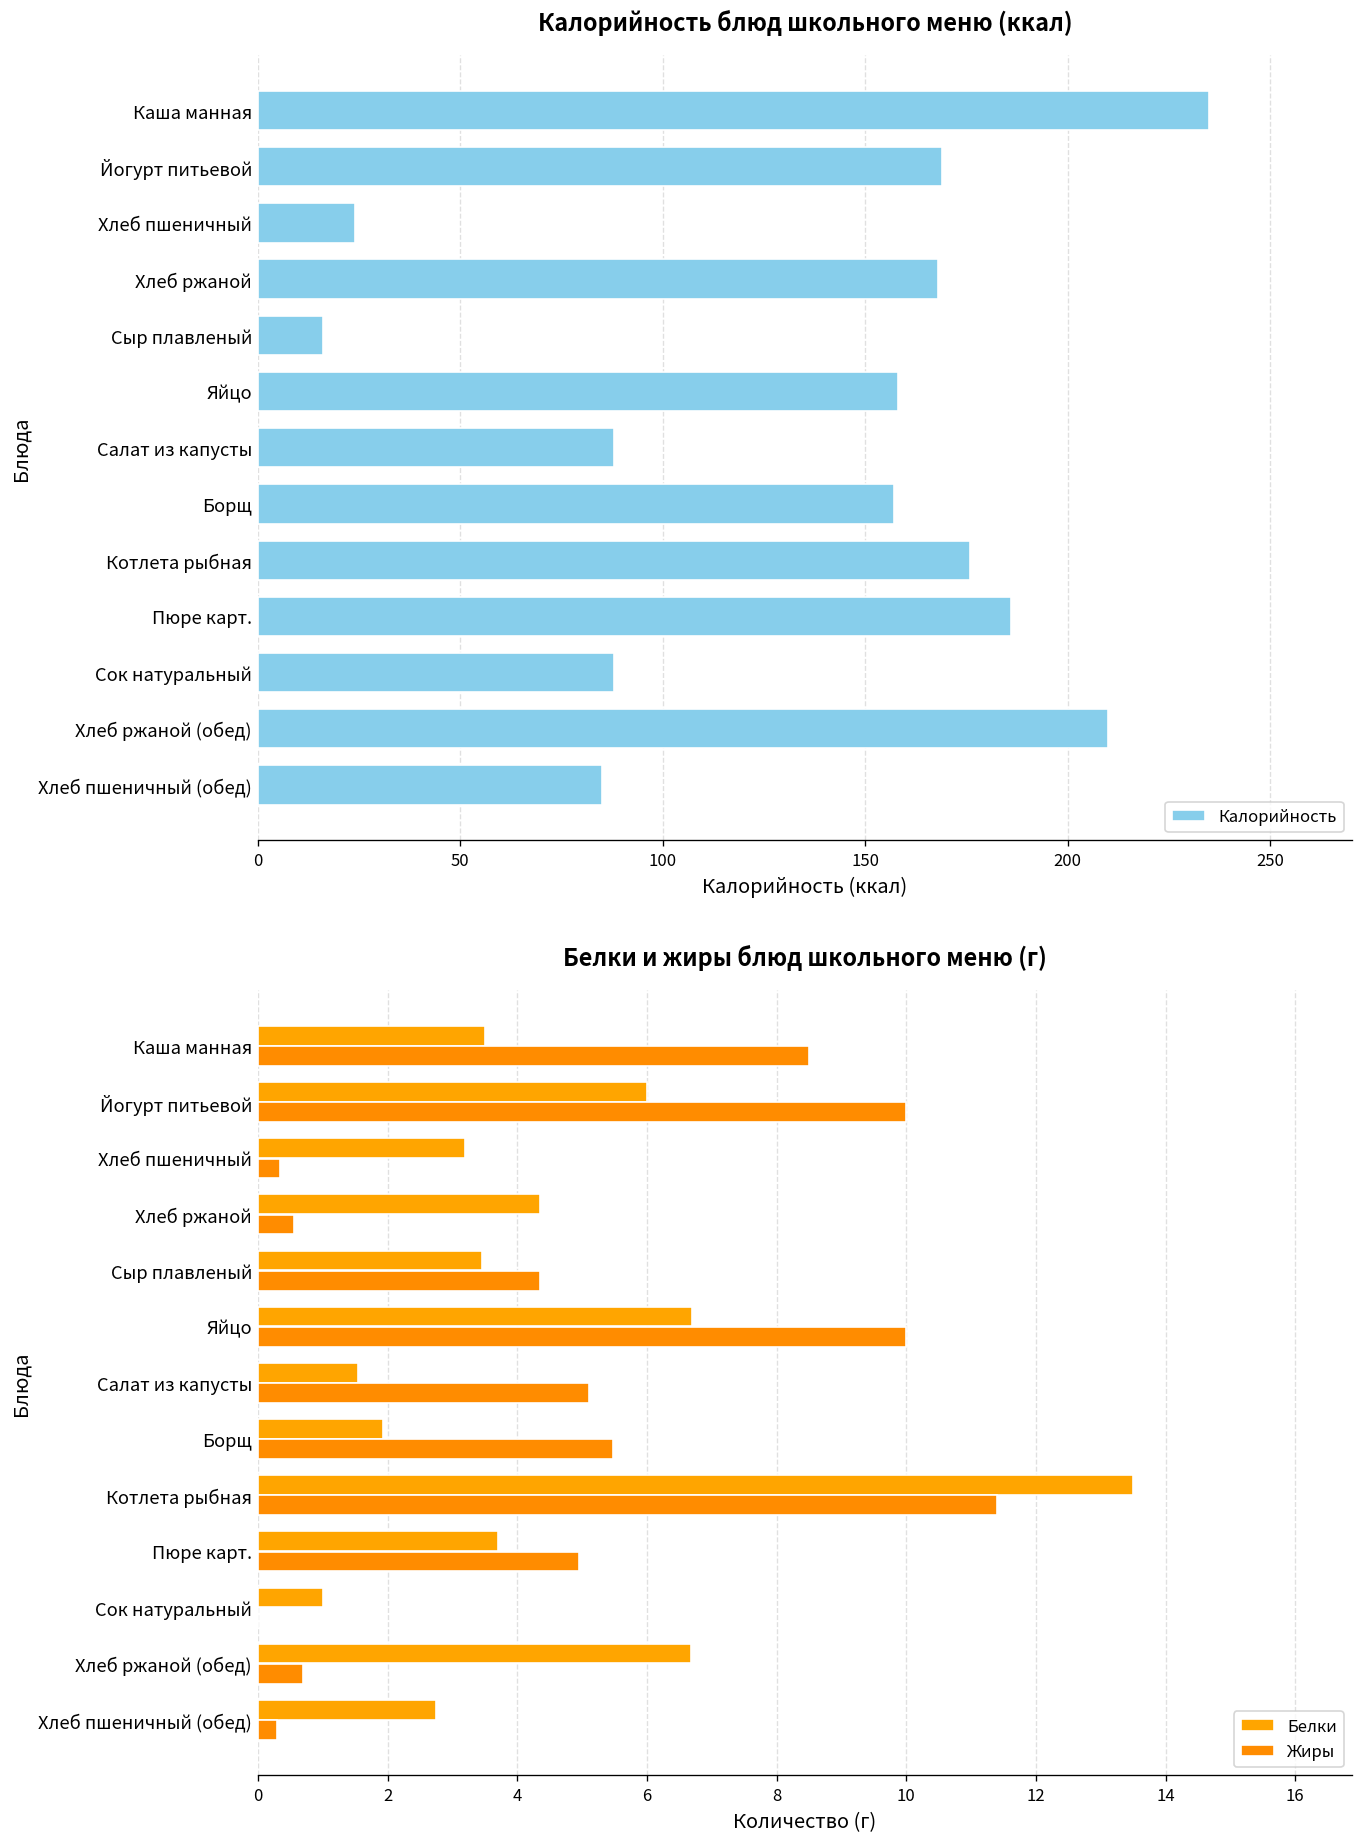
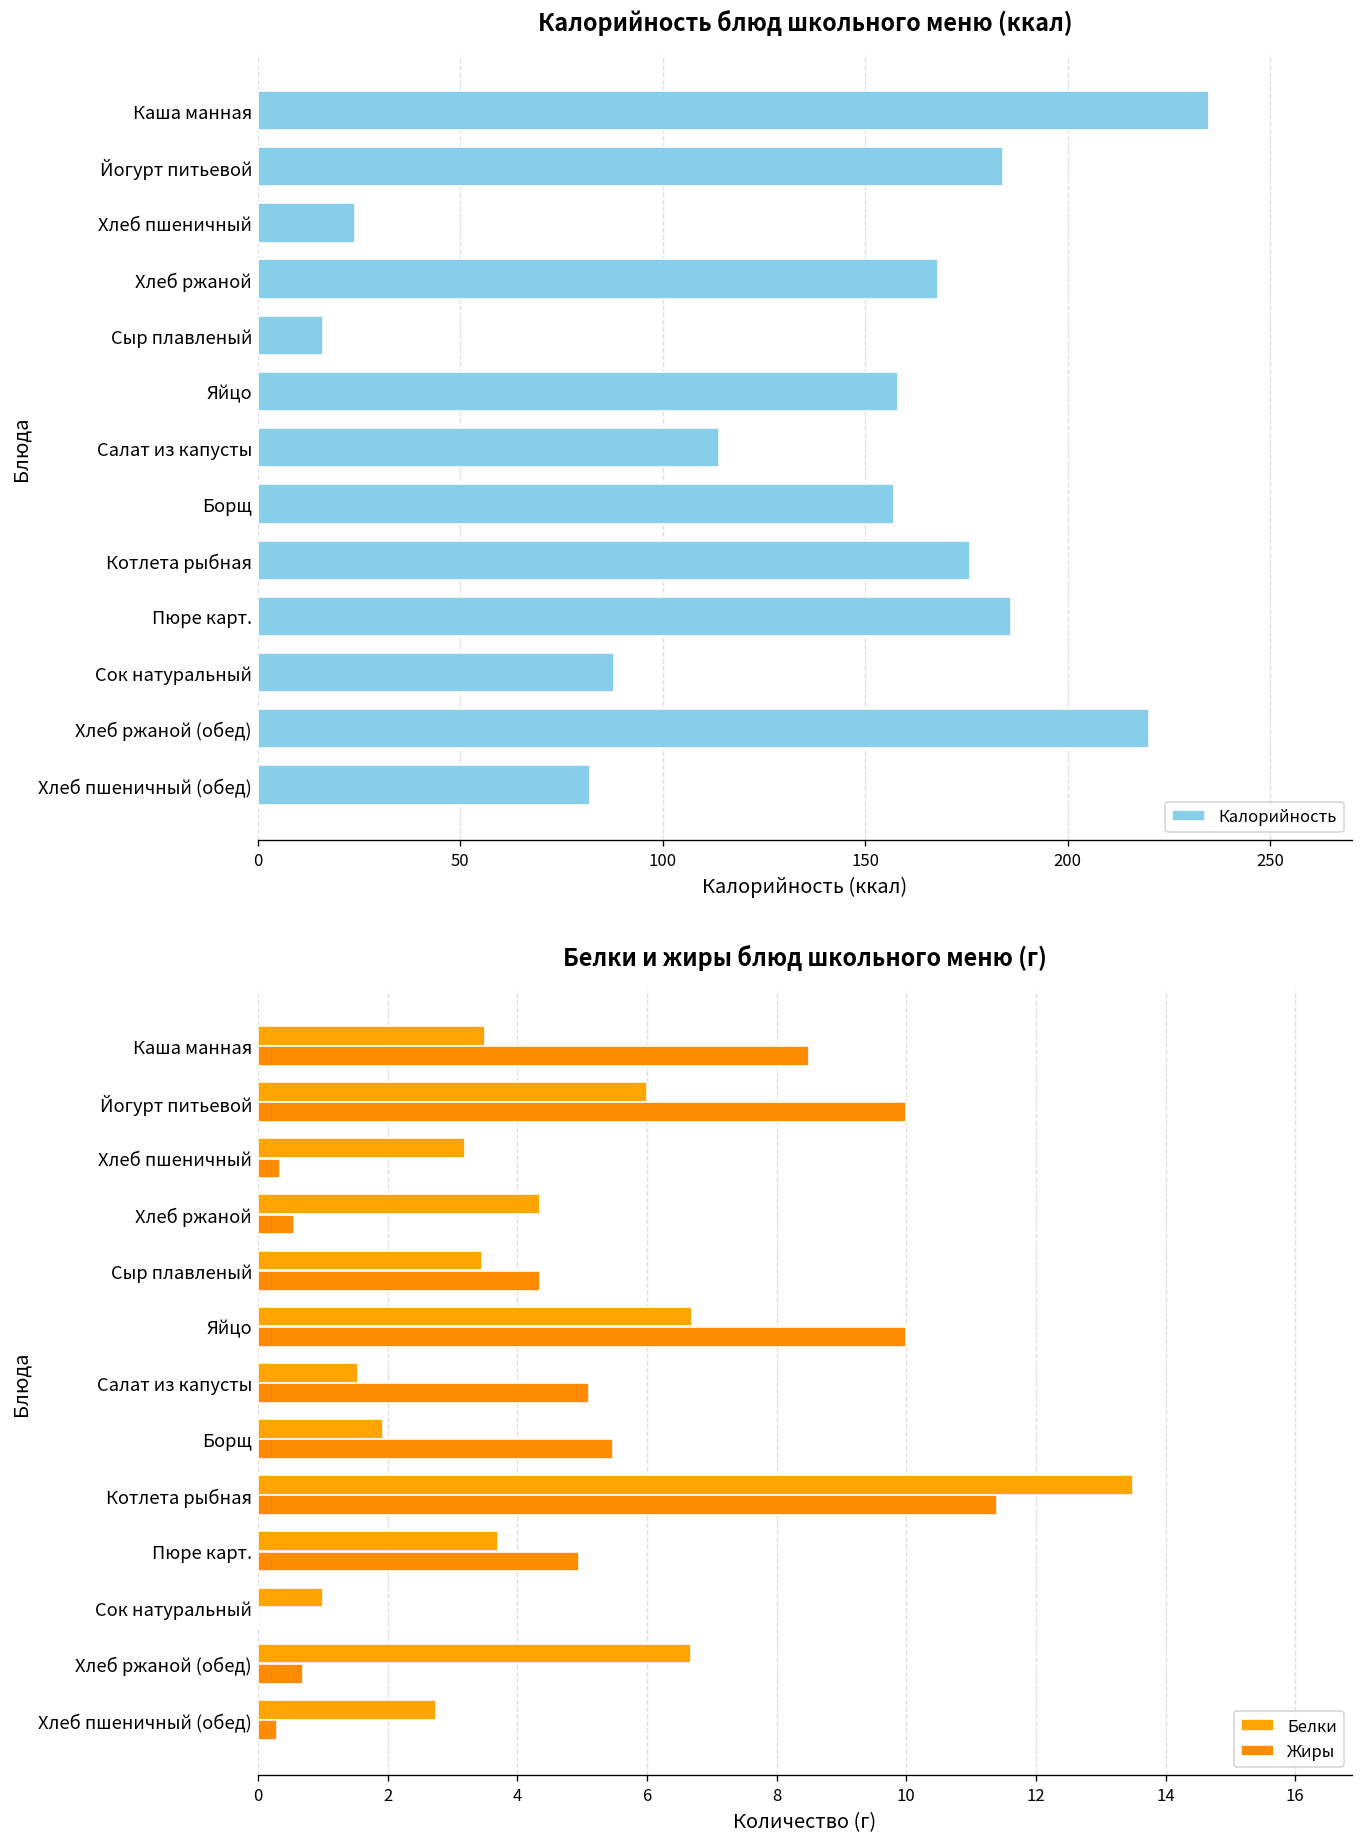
  {
    "Калорийность блюд школьного меню (ккал)": {
      "Каша манная": 235,
-     "Йогурт питьевой": 169,
+     "Йогурт питьевой": 184,
      "Хлеб пшеничный": 24,
      "Хлеб ржаной": 168,
      "Сыр плавленый": 16,
      "Яйцо": 158,
-     "Салат из капусты": 88,
+     "Салат из капусты": 114,
      "Борщ": 157,
      "Котлета рыбная": 176,
      "Пюре карт.": 186,
      "Сок натуральный": 88,
-     "Хлеб ржаной (обед)": 210,
-     "Хлеб пшеничный (обед)": 85
+     "Хлеб ржаной (обед)": 220,
+     "Хлеб пшеничный (обед)": 82
    }
  }
